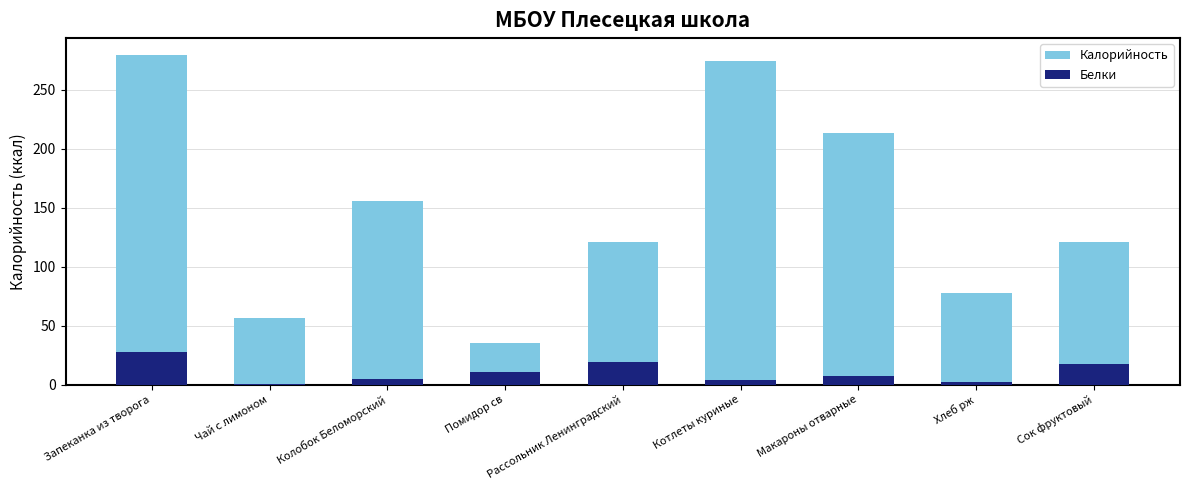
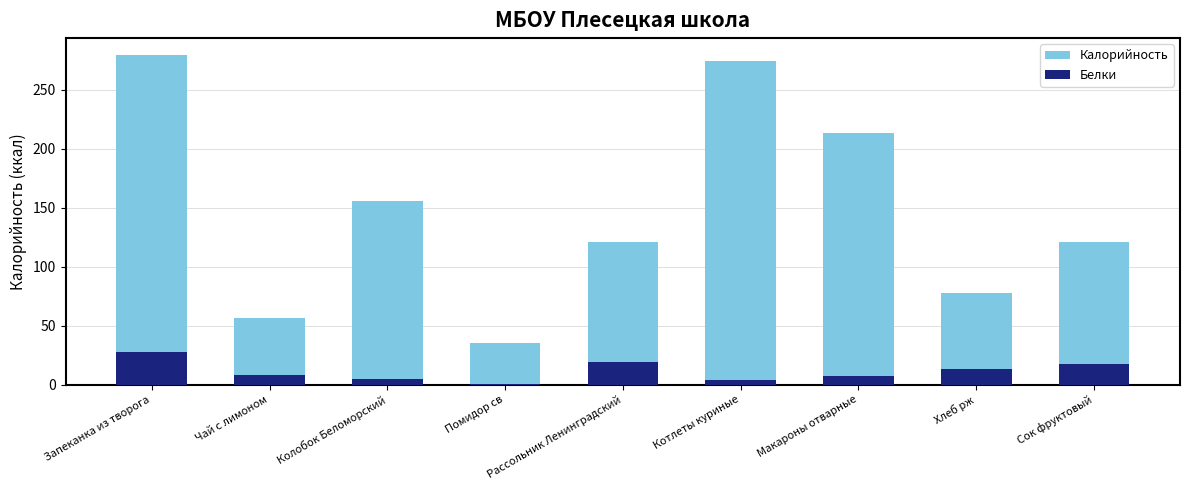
  {
    "Калорийность": {
      "Запеканка из творога": 280,
      "Чай с лимоном": 56,
      "Колобок Беломорский": 156,
      "Помидор св": 35,
      "Рассольник Ленинградский": 121,
      "Котлеты куриные": 274,
      "Макароны отварные": 213,
      "Хлеб рж": 77,
      "Сок фруктовый": 121
    },
    "Белки": {
-     "Чай с лимоном": 0,
-     "Помидор св": 11,
-     "Хлеб рж": 2
+     "Чай с лимоном": 8,
+     "Помидор св": 0,
+     "Хлеб рж": 13
    }
  }
